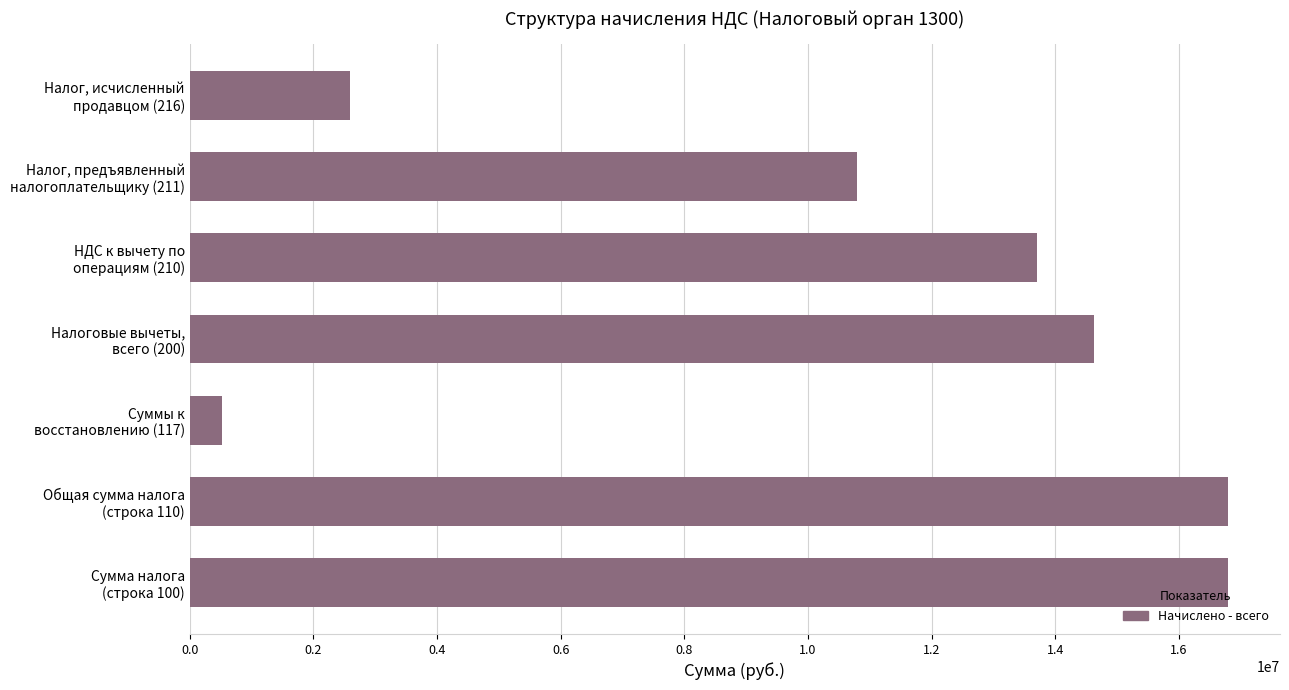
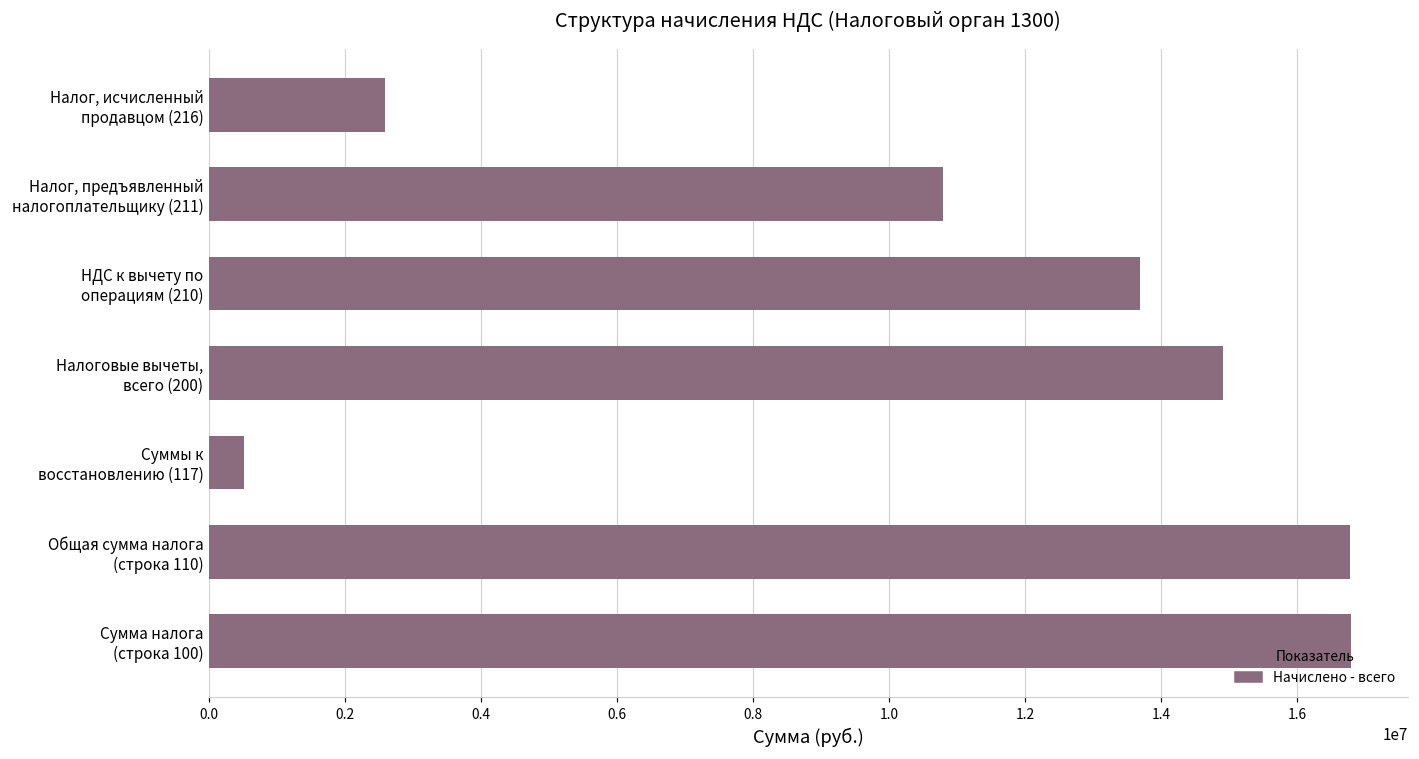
  {
    "Налог, исчисленный продавцом (216)": 2600000,
    "Налог, предъявленный налогоплательщику (211)": 10800000,
    "НДС к вычету по операциям (210)": 13700000,
-   "Налоговые вычеты, всего (200)": 14600000,
+   "Налоговые вычеты, всего (200)": 14900000,
    "Суммы к восстановлению (117)": 500000,
    "Общая сумма налога (строка 110)": 16800000,
    "Сумма налога (строка 100)": 16800000
  }
